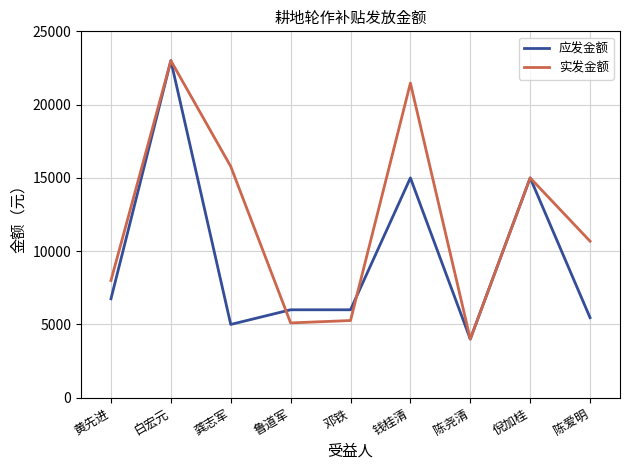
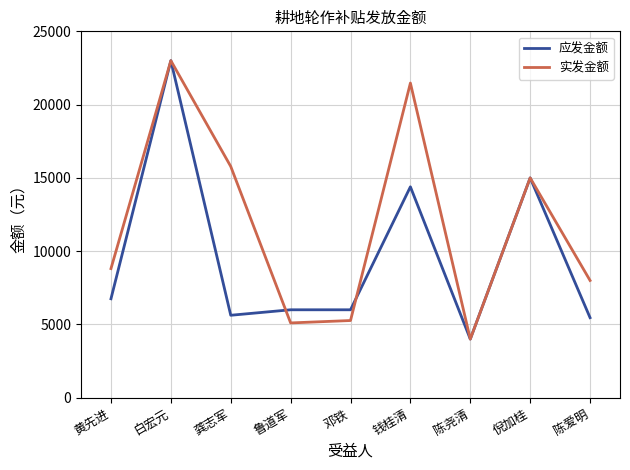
  {
    "应发金额": {
      "黄先进": 6800,
-     "龚志军": 5000,
+     "龚志军": 5600,
      "鲁道军": 6000,
      "邓铁": 6000,
-     "钱桂清": 15000,
+     "钱桂清": 14400,
      "陈爱明": 5500
    },
    "实发金额": {
-     "黄先进": 8000,
+     "黄先进": 8800,
      "龚志军": 15800,
      "鲁道军": 5100,
      "邓铁": 5300,
      "钱桂清": 21500,
-     "陈爱明": 10700
+     "陈爱明": 8000
    }
  }
